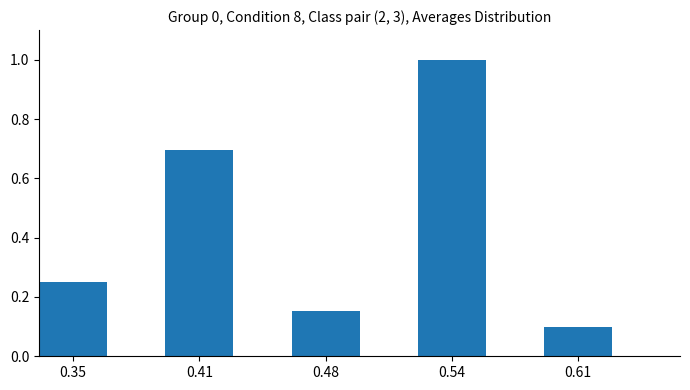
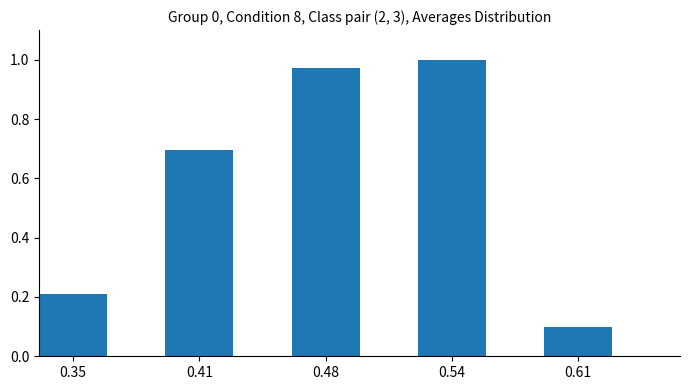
  {
-   "0.35": 0.25,
+   "0.35": 0.21,
    "0.41": 0.69,
-   "0.48": 0.15,
+   "0.48": 0.97,
    "0.54": 1.00,
    "0.61": 0.10
  }
